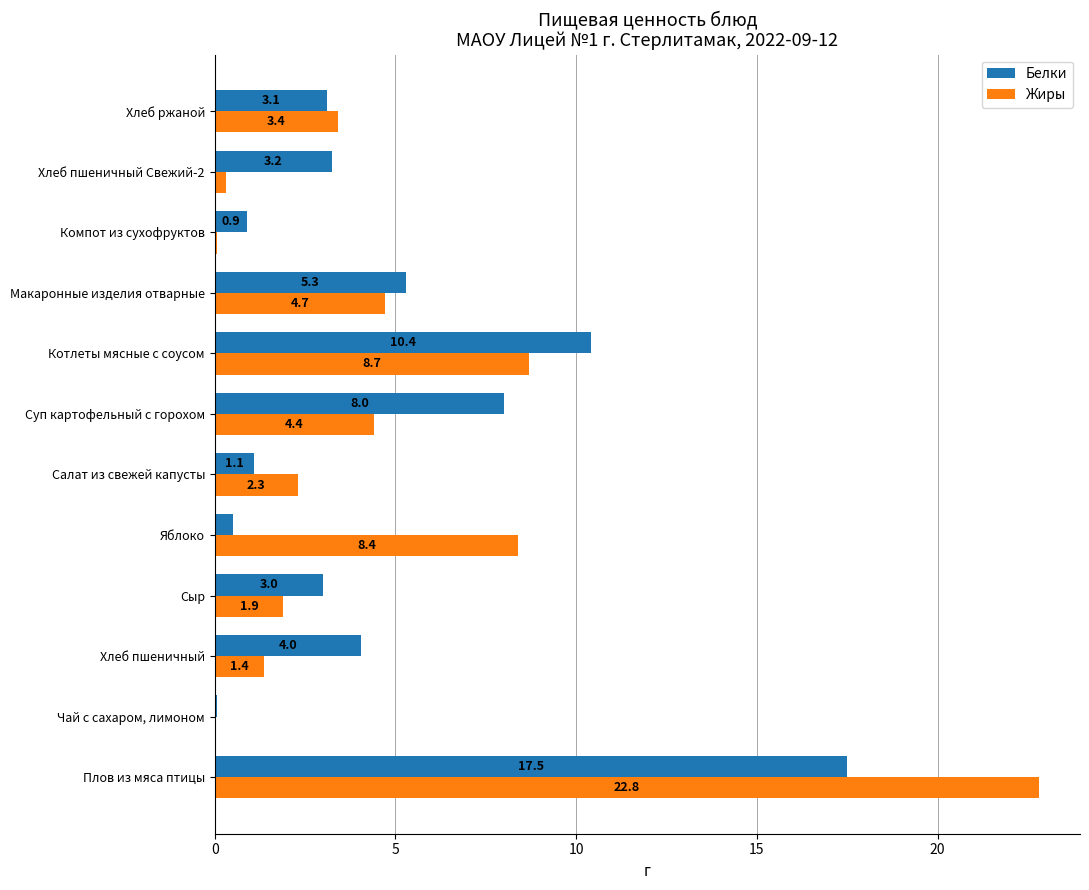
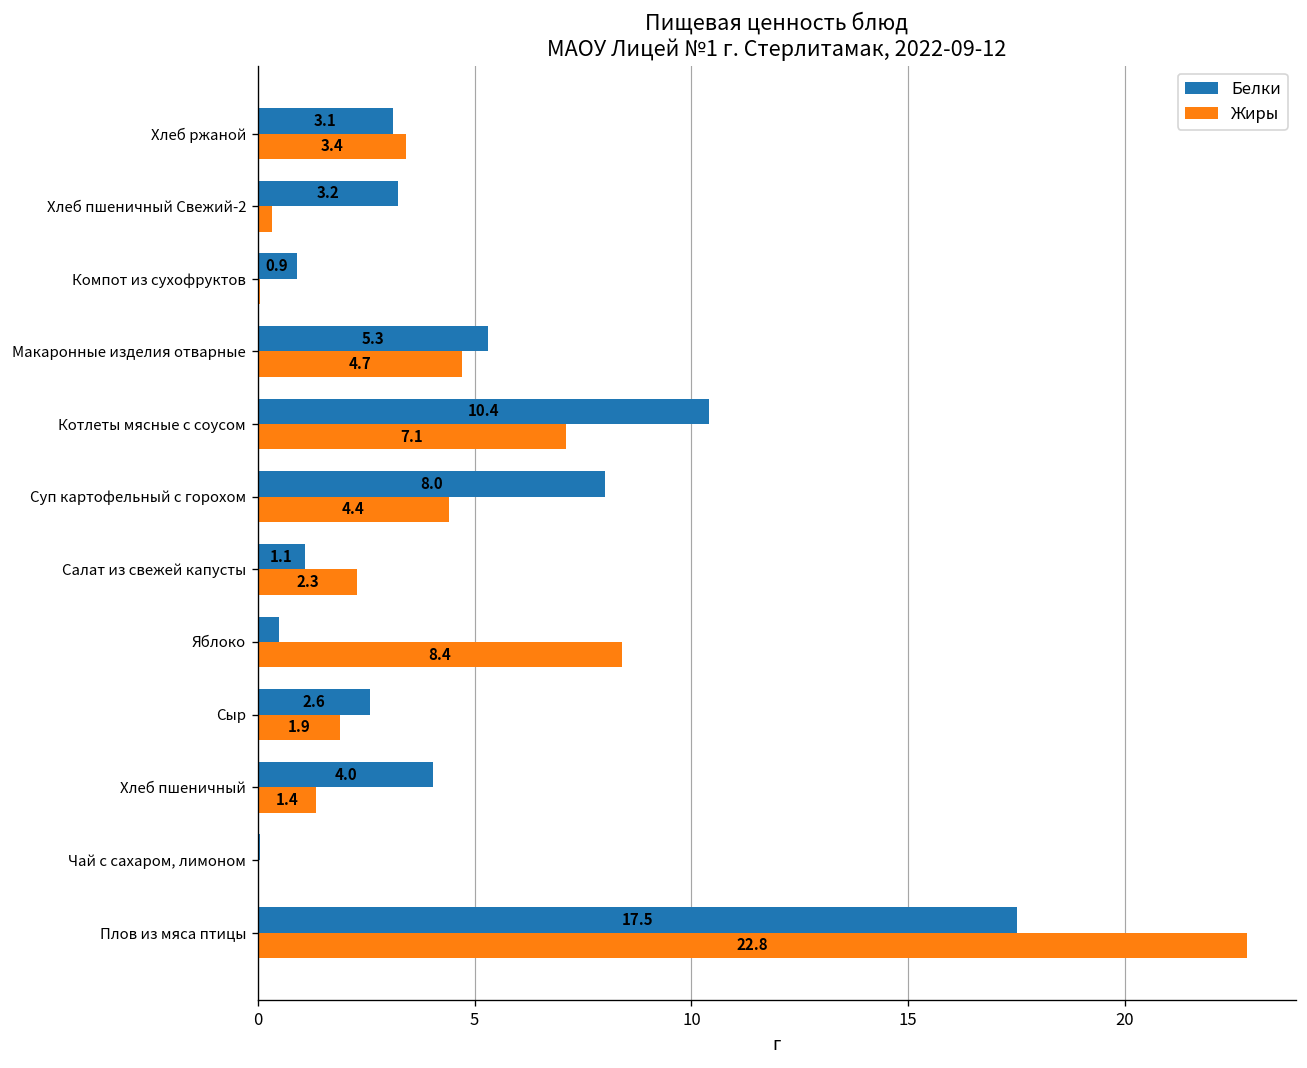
  {
    "Белки": {
      "Хлеб ржаной": 3.1,
      "Хлеб пшеничный Свежий-2": 3.2,
      "Компот из сухофруктов": 0.9,
      "Макаронные изделия отварные": 5.3,
      "Котлеты мясные с соусом": 10.4,
      "Суп картофельный с горохом": 8.0,
      "Салат из свежей капусты": 1.1,
-     "Сыр": 3.0,
+     "Сыр": 2.6,
      "Хлеб пшеничный": 4.0,
      "Плов из мяса птицы": 17.5
    },
    "Жиры": {
      "Хлеб ржаной": 3.4,
      "Макаронные изделия отварные": 4.7,
-     "Котлеты мясные с соусом": 8.7,
+     "Котлеты мясные с соусом": 7.1,
      "Суп картофельный с горохом": 4.4,
      "Салат из свежей капусты": 2.3,
      "Яблоко": 8.4,
      "Сыр": 1.9,
      "Хлеб пшеничный": 1.4,
      "Плов из мяса птицы": 22.8
    }
  }
